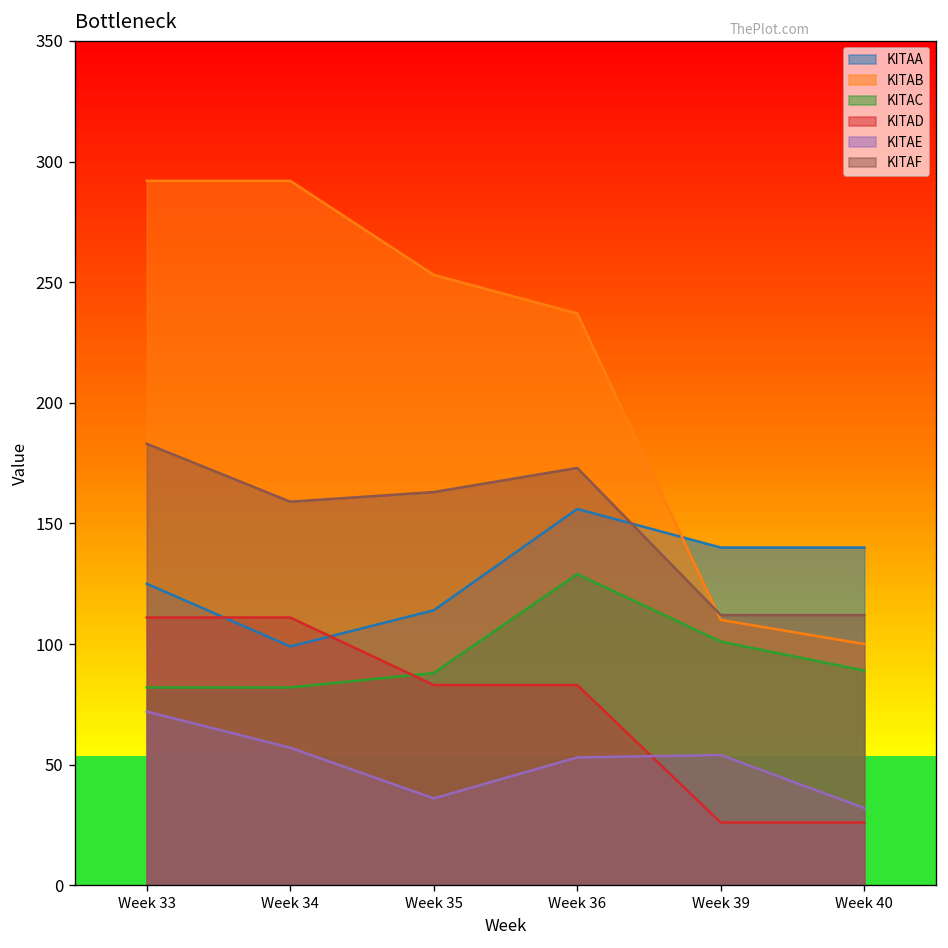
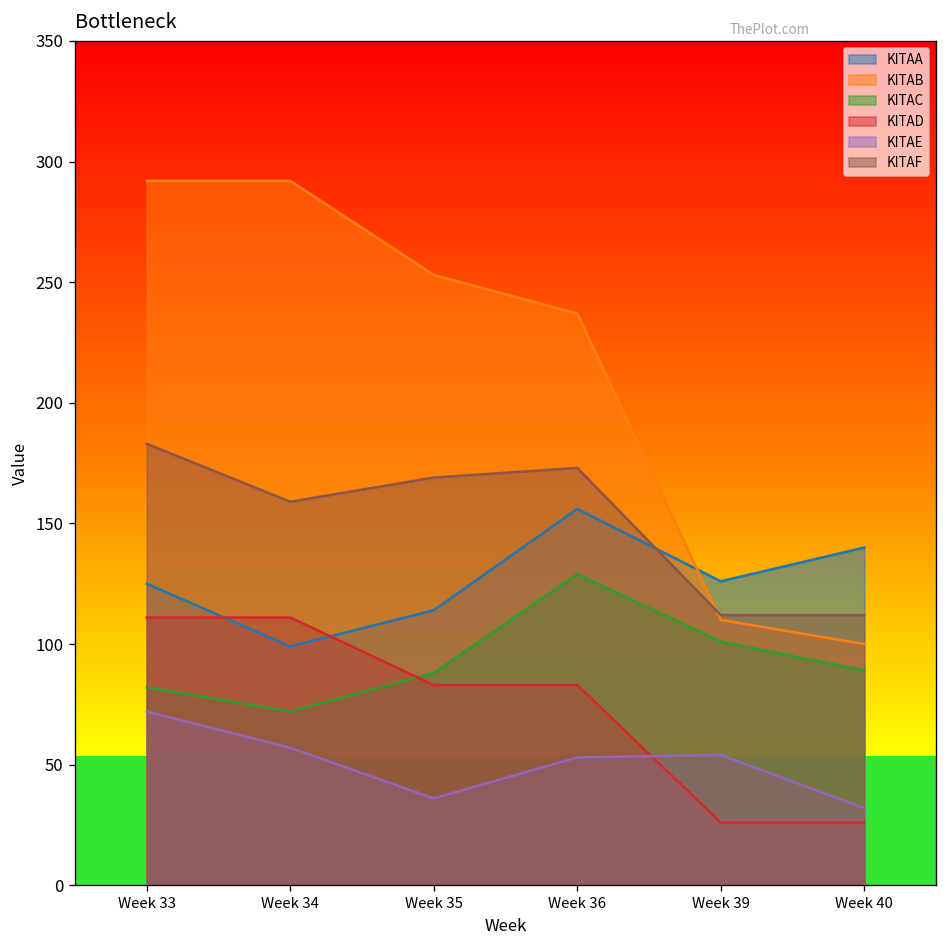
  {
    "KITAA": {
      "Week 33": 125,
      "Week 34": 99,
      "Week 35": 114,
      "Week 36": 156,
-     "Week 39": 140,
+     "Week 39": 126,
      "Week 40": 140
    },
    "KITAB": {
      "Week 33": 292,
      "Week 34": 292,
      "Week 35": 253,
      "Week 36": 237,
      "Week 39": 110,
      "Week 40": 100
    },
    "KITAC": {
      "Week 33": 82,
-     "Week 34": 82,
+     "Week 34": 72,
      "Week 35": 88,
      "Week 36": 129,
      "Week 39": 101,
      "Week 40": 89
    },
    "KITAD": {
      "Week 33": 111,
      "Week 34": 111,
      "Week 35": 83,
      "Week 36": 83,
      "Week 39": 26,
      "Week 40": 26
    },
    "KITAE": {
      "Week 33": 72,
      "Week 34": 57,
      "Week 35": 36,
      "Week 36": 53,
      "Week 39": 54,
      "Week 40": 32
    },
    "KITAF": {
      "Week 33": 183,
      "Week 34": 159,
-     "Week 35": 163,
+     "Week 35": 169,
      "Week 36": 173,
      "Week 39": 112,
      "Week 40": 112
    }
  }
